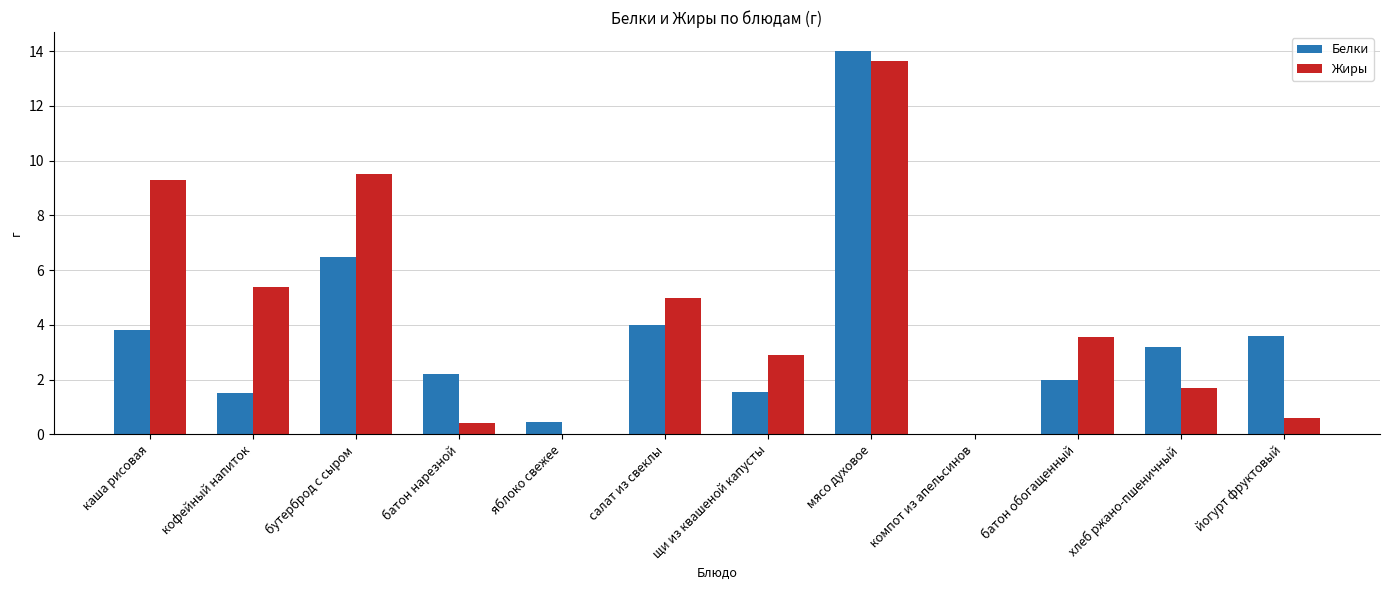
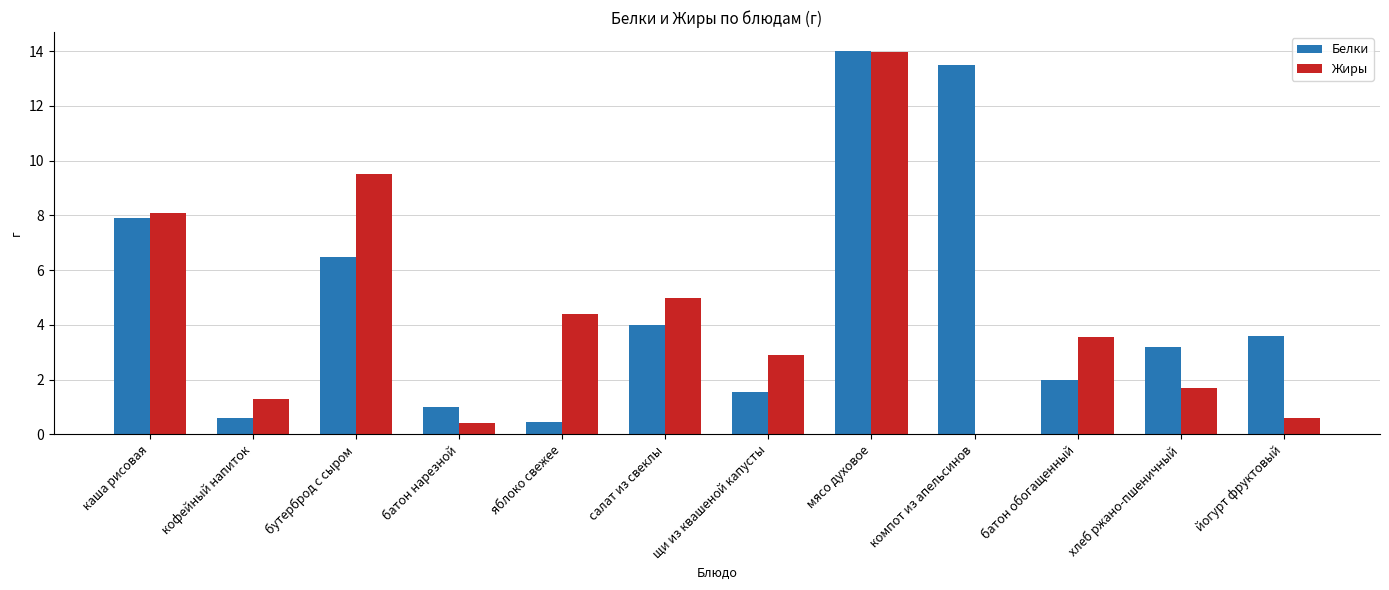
  {
    "Белки": {
-     "каша рисовая": 3.8,
-     "кофейный напиток": 1.5,
+     "каша рисовая": 7.9,
+     "кофейный напиток": 0.6,
      "бутерброд с сыром": 6.5,
-     "батон нарезной": 2.2,
+     "батон нарезной": 1.0,
      "яблоко свежее": 0.4,
      "салат из свеклы": 4.0,
      "щи из квашеной капусты": 1.6,
      "мясо духовое": 14.0,
-     "компот из апельсинов": 0.0,
+     "компот из апельсинов": 13.5,
      "батон обогащенный": 2.0,
      "хлеб ржано-пшеничный": 3.2,
      "йогурт фруктовый": 3.6
    },
    "Жиры": {
-     "каша рисовая": 9.3,
-     "кофейный напиток": 5.4,
+     "каша рисовая": 8.1,
+     "кофейный напиток": 1.3,
      "бутерброд с сыром": 9.5,
      "батон нарезной": 0.4,
-     "яблоко свежее": 0.0,
+     "яблоко свежее": 4.4,
      "салат из свеклы": 5.0,
      "щи из квашеной капусты": 2.9,
-     "мясо духовое": 13.6,
+     "мясо духовое": 14.0,
      "компот из апельсинов": 0.0,
      "батон обогащенный": 3.6,
      "хлеб ржано-пшеничный": 1.7,
      "йогурт фруктовый": 0.6
    }
  }
